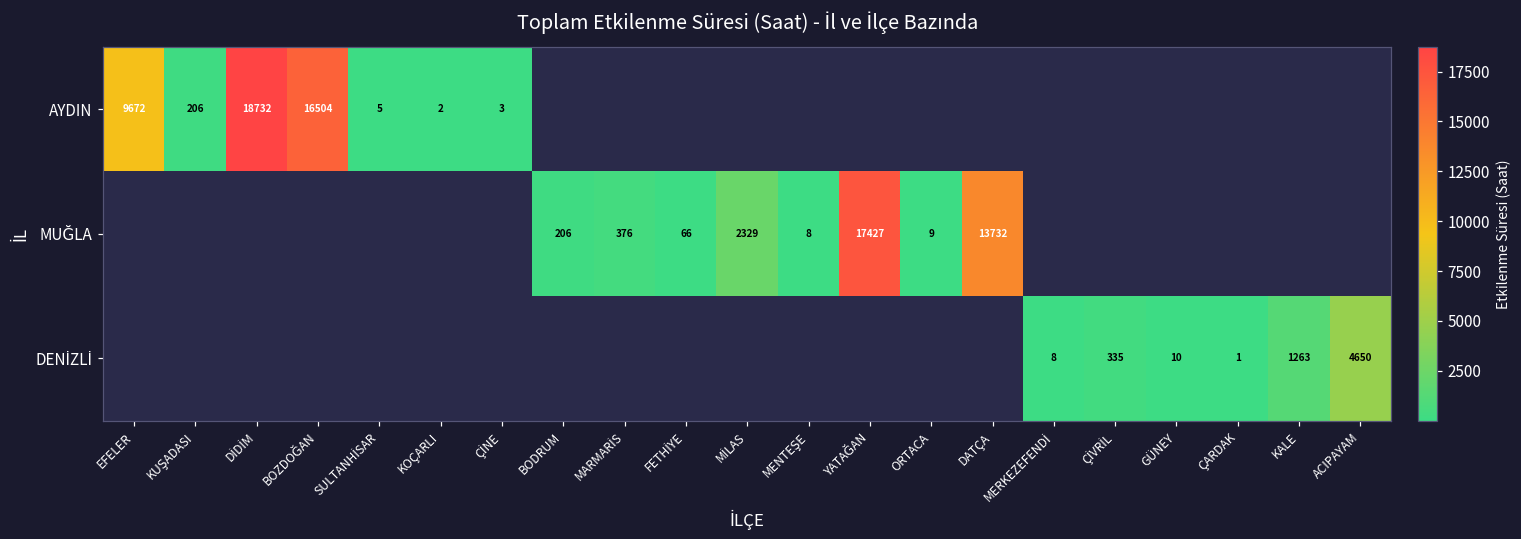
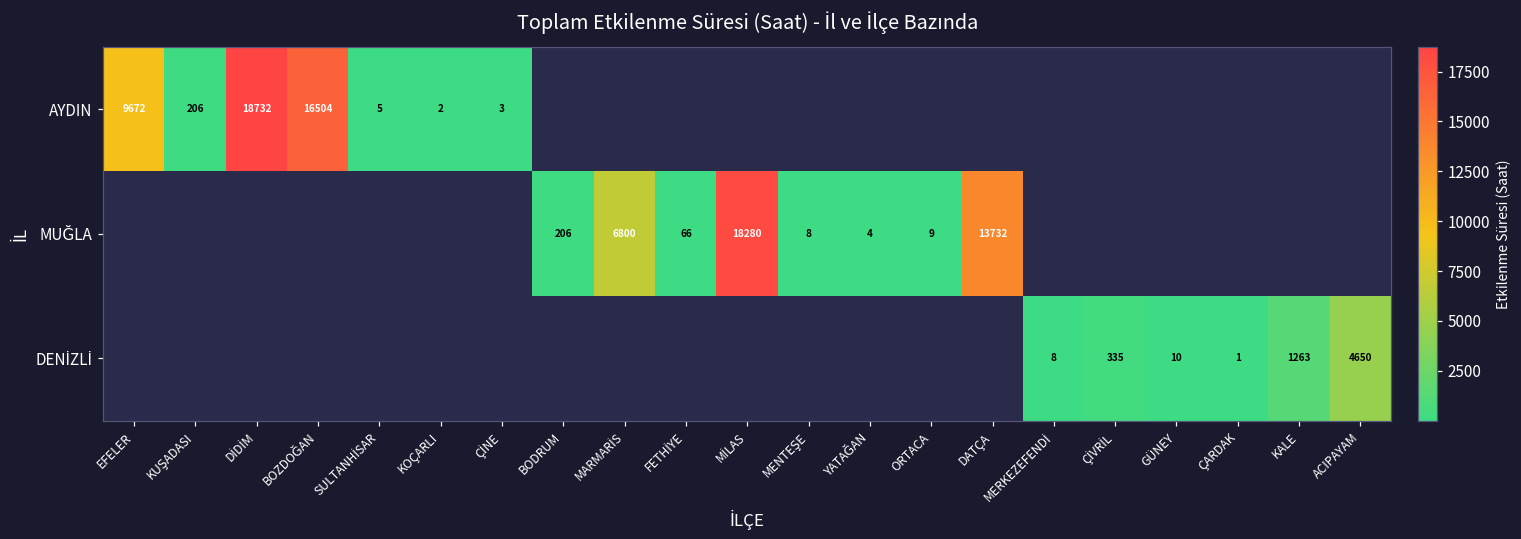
  {
    "AYDIN": {
      "EFELER": 9672,
      "KUŞADASI": 206,
      "DİDİM": 18732,
      "BOZDOĞAN": 16504,
      "SULTANHİSAR": 5,
      "KOÇARLI": 2,
      "ÇİNE": 3
    },
    "MUĞLA": {
      "BODRUM": 206,
-     "MARMARİS": 376,
+     "MARMARİS": 6800,
      "FETHİYE": 66,
-     "MİLAS": 2329,
+     "MİLAS": 18280,
      "MENTEŞE": 8,
-     "YATAĞAN": 17427,
+     "YATAĞAN": 4,
      "ORTACA": 9,
      "DATÇA": 13732
    },
    "DENİZLİ": {
      "MERKEZEFENDİ": 8,
      "ÇİVRİL": 335,
      "GÜNEY": 10,
      "ÇARDAK": 1,
      "KALE": 1263,
      "ACIPAYAM": 4650
    }
  }
